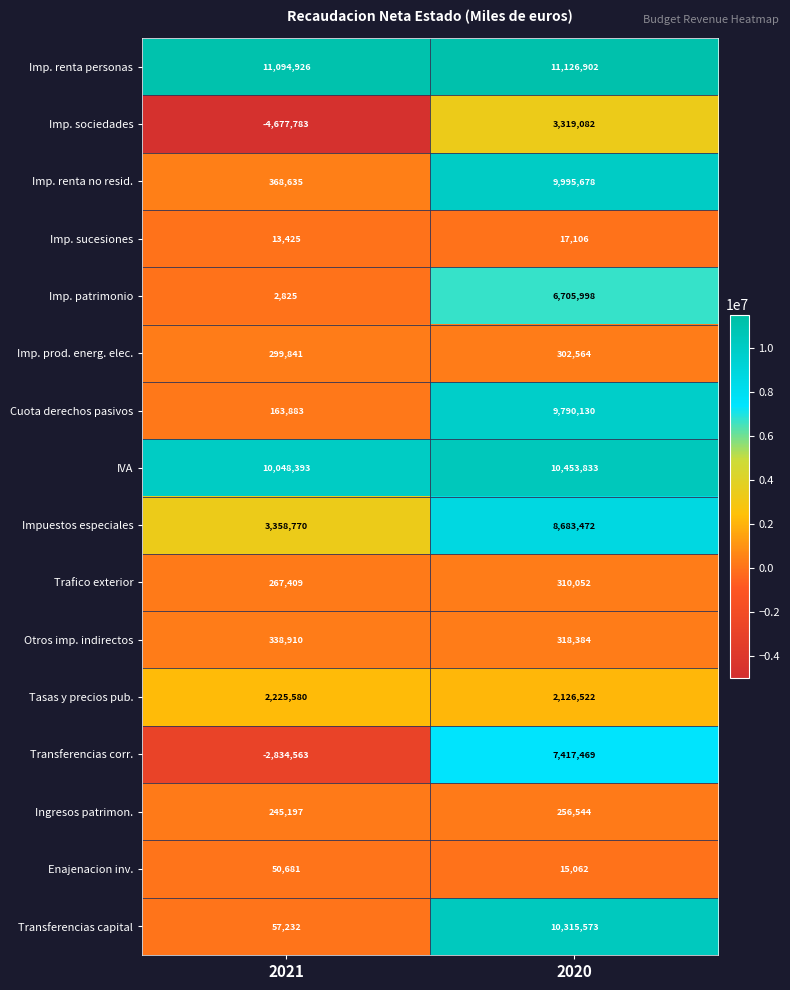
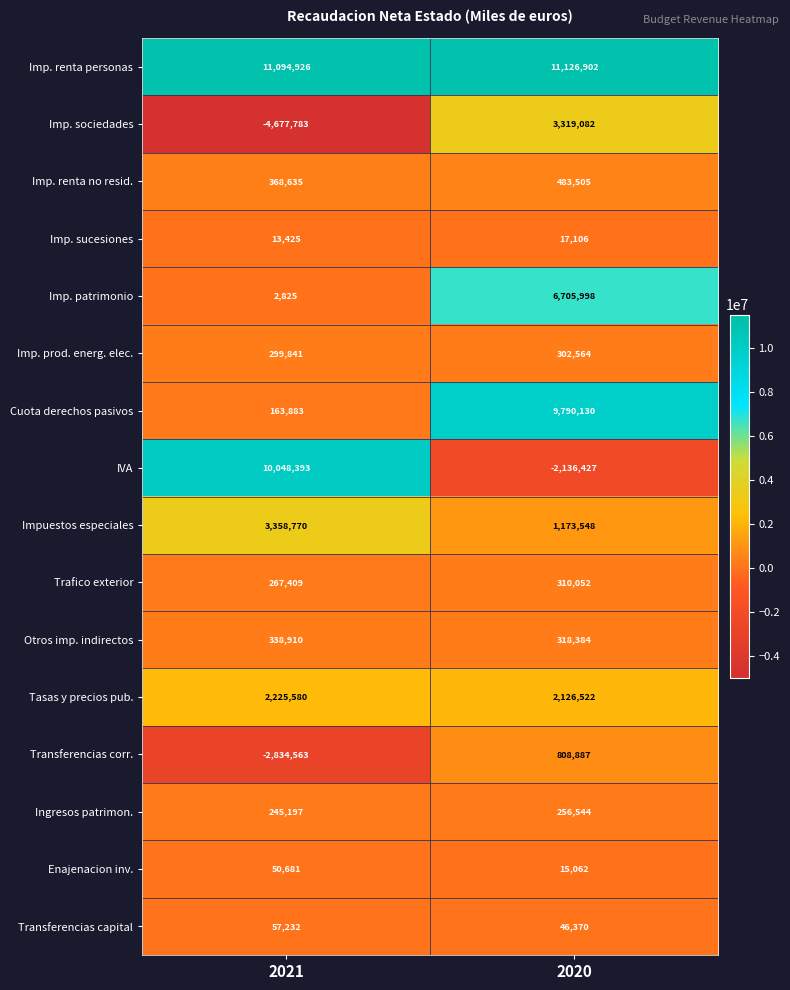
  {
    "Imp. renta personas": {
      "2021": "11,094,926",
      "2020": "11,126,902"
    },
    "Imp. sociedades": {
      "2021": "-4,677,783",
      "2020": "3,319,082"
    },
    "Imp. renta no resid.": {
      "2021": "368,635",
-     "2020": "9,995,678"
+     "2020": "483,505"
    },
    "Imp. sucesiones": {
      "2021": "13,425",
      "2020": "17,106"
    },
    "Imp. patrimonio": {
      "2021": "2,825",
      "2020": "6,705,998"
    },
    "Imp. prod. energ. elec.": {
      "2021": "299,841",
      "2020": "302,564"
    },
    "Cuota derechos pasivos": {
      "2021": "163,883",
      "2020": "9,790,130"
    },
    "IVA": {
      "2021": "10,048,393",
-     "2020": "10,453,833"
+     "2020": "-2,136,427"
    },
    "Impuestos especiales": {
      "2021": "3,358,770",
-     "2020": "8,683,472"
+     "2020": "1,173,548"
    },
    "Trafico exterior": {
      "2021": "267,409",
      "2020": "310,052"
    },
    "Otros imp. indirectos": {
      "2021": "338,910",
      "2020": "318,384"
    },
    "Tasas y precios pub.": {
      "2021": "2,225,580",
      "2020": "2,126,522"
    },
    "Transferencias corr.": {
      "2021": "-2,834,563",
-     "2020": "7,417,469"
+     "2020": "808,887"
    },
    "Ingresos patrimon.": {
      "2021": "245,197",
      "2020": "256,544"
    },
    "Enajenacion inv.": {
      "2021": "50,681",
      "2020": "15,062"
    },
    "Transferencias capital": {
      "2021": "57,232",
-     "2020": "10,315,573"
+     "2020": "46,370"
    }
  }
